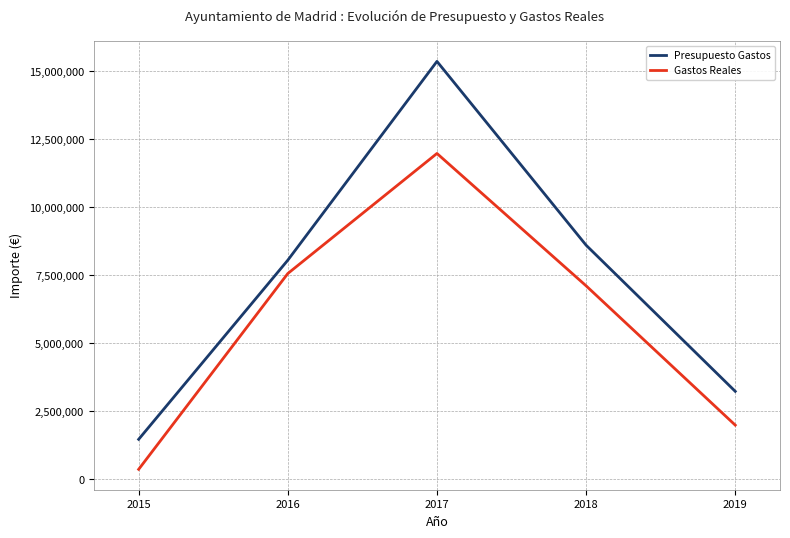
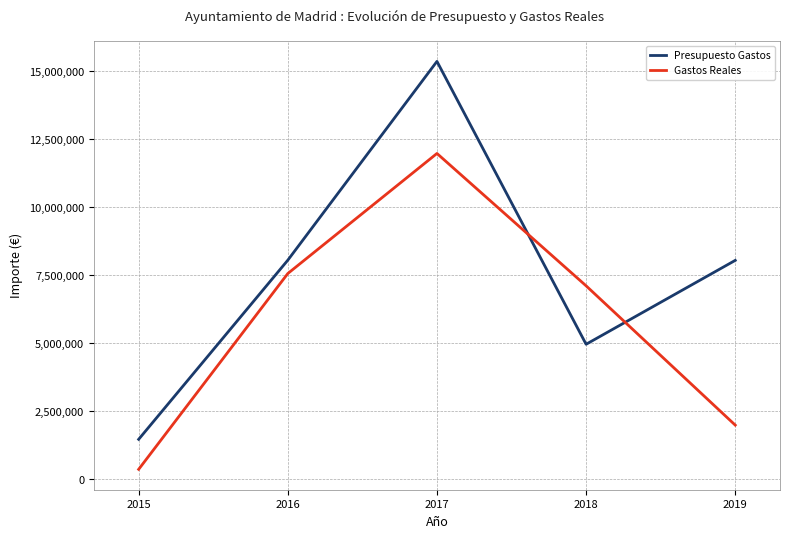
  {
    "Presupuesto Gastos": {
      "2015": "1,500,000",
      "2016": "8,100,000",
      "2017": "15,400,000",
-     "2018": "8,600,000",
-     "2019": "3,200,000"
+     "2018": "5,000,000",
+     "2019": "8,000,000"
    },
    "Gastos Reales": {
      "2015": "400,000",
      "2016": "7,600,000",
      "2017": "12,000,000",
      "2018": "7,100,000",
      "2019": "2,000,000"
    }
  }
